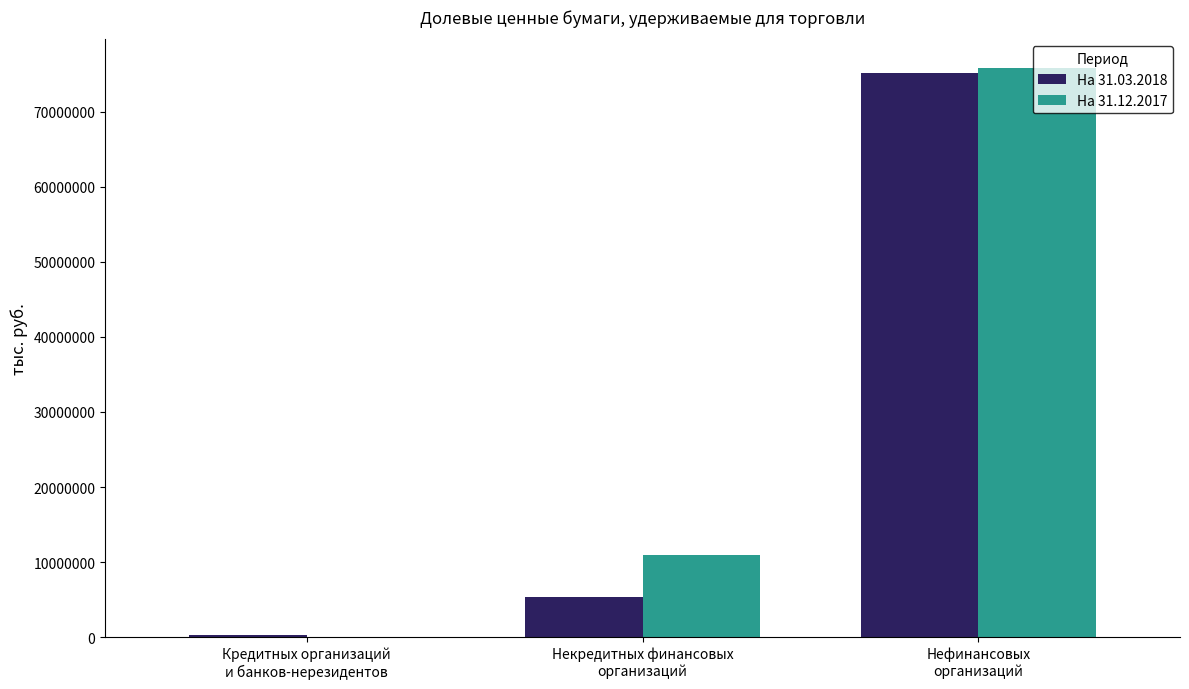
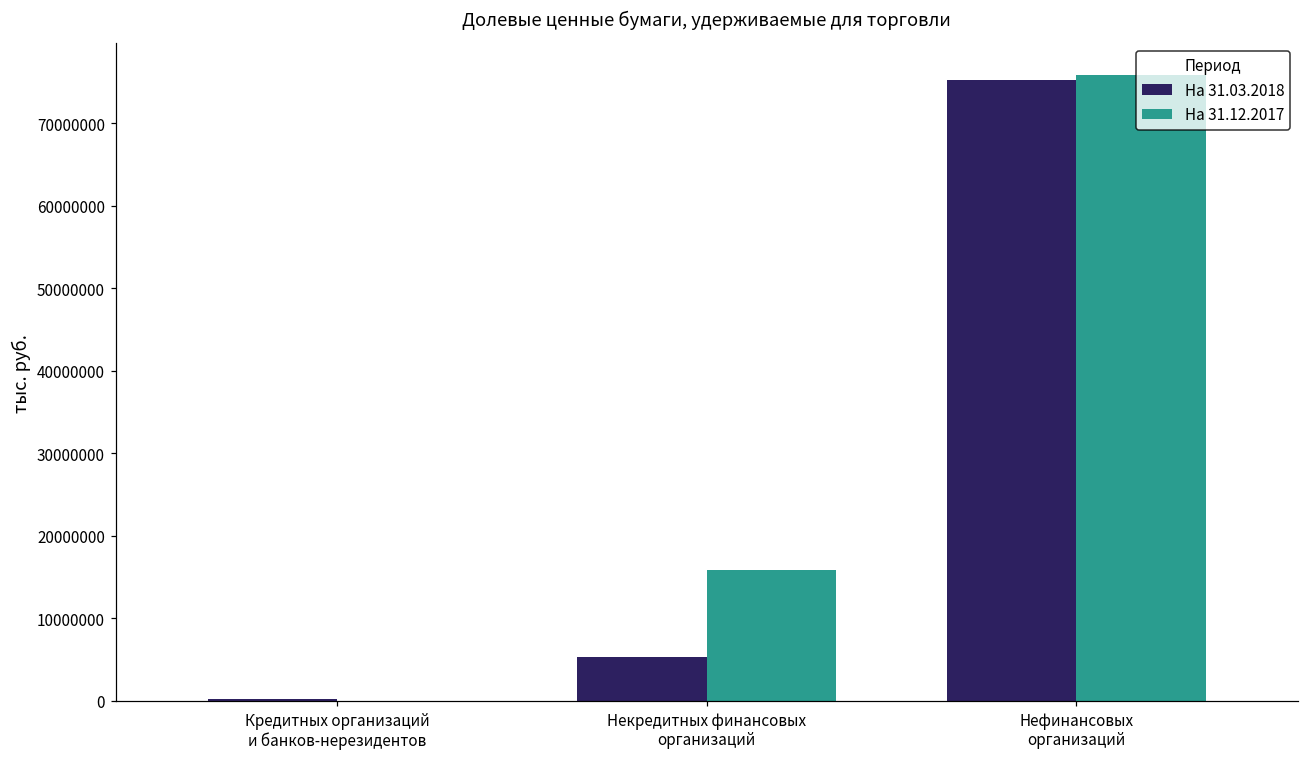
  {
    "На 31.03.2018": {
      "Некредитных финансовых организаций": 5000000,
      "Нефинансовых организаций": 75000000
    },
    "На 31.12.2017": {
-     "Некредитных финансовых организаций": 11000000
+     "Некредитных финансовых организаций": 16000000
    }
  }
